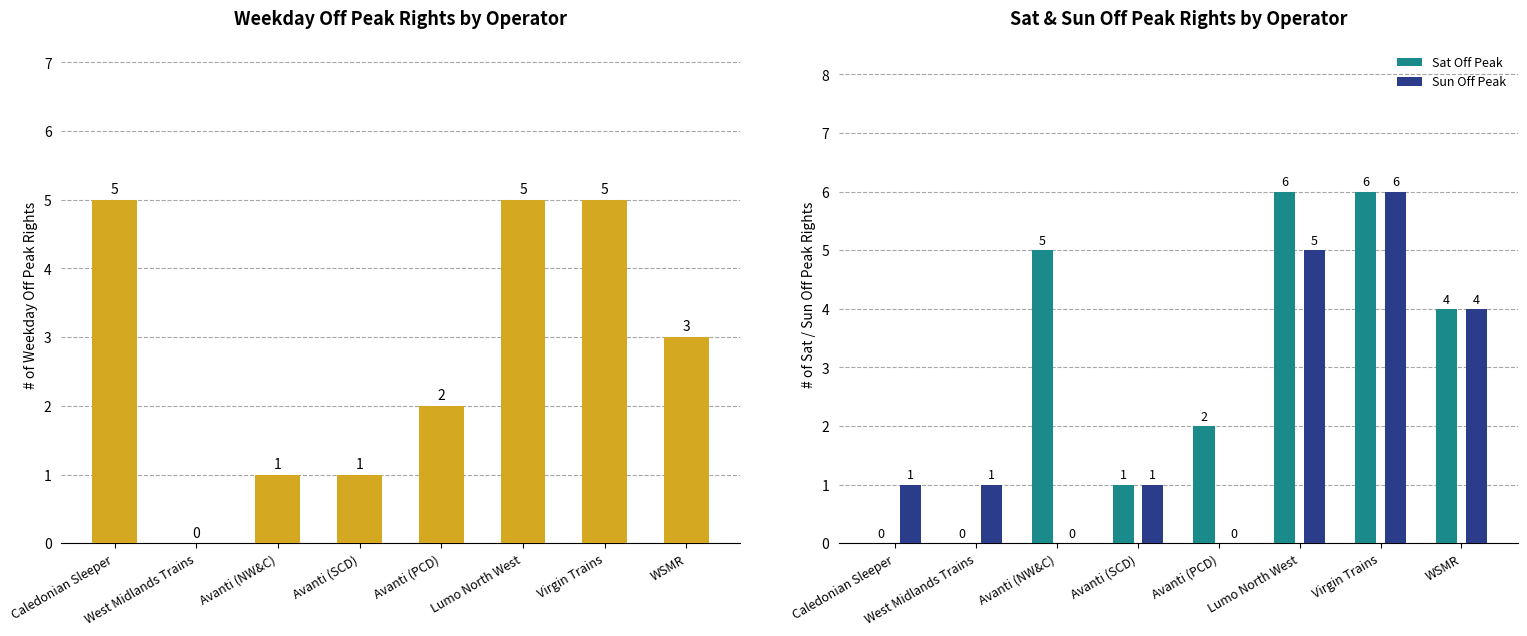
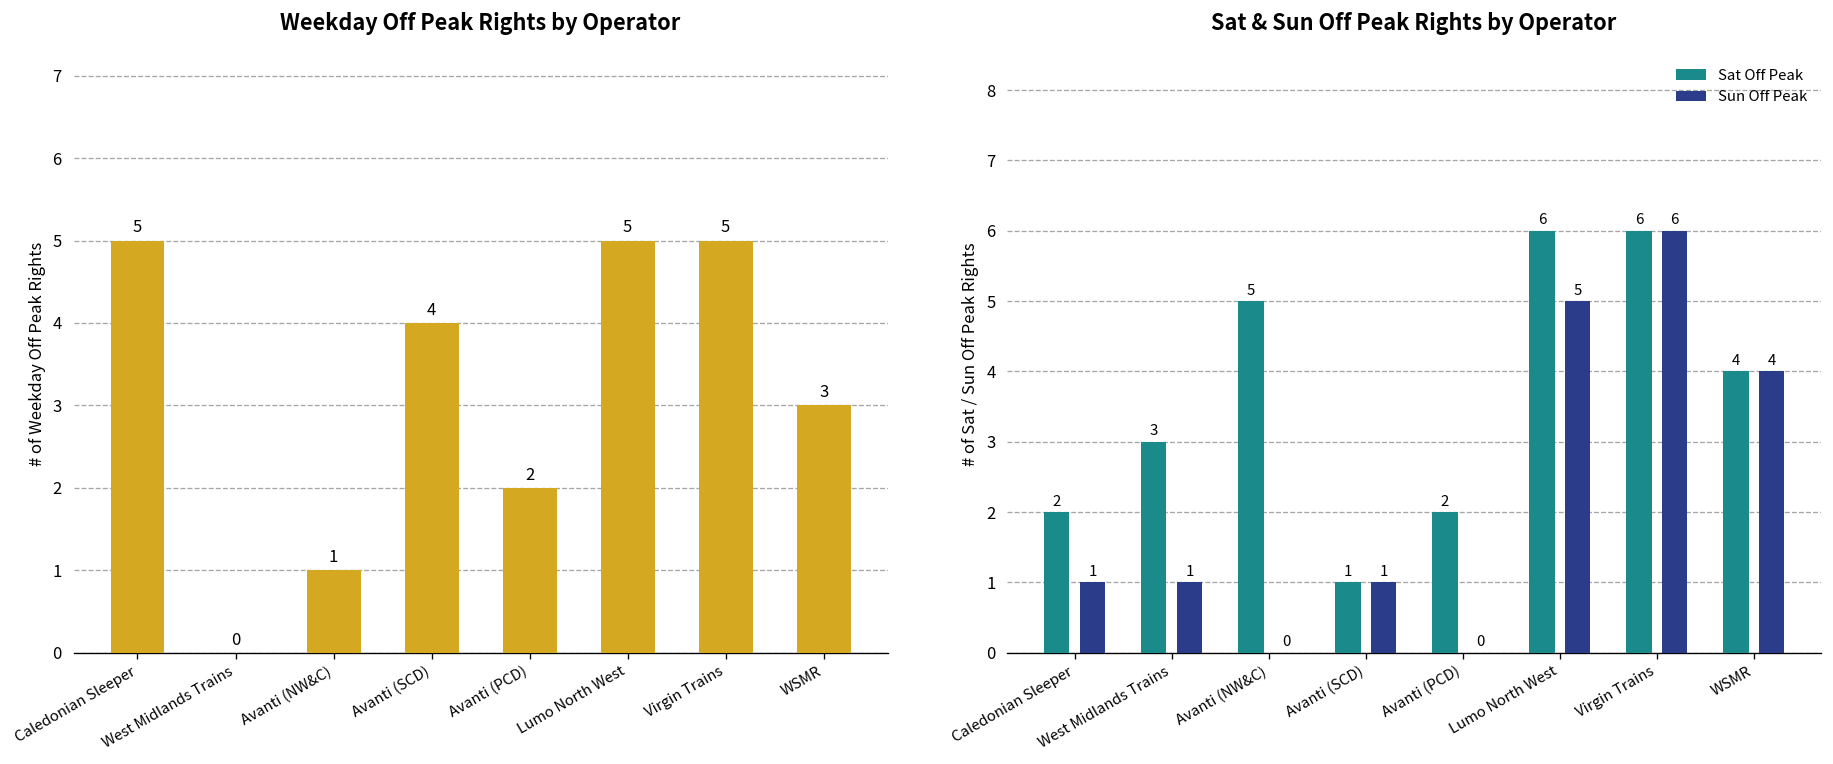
  {
    "Weekday Off Peak Rights by Operator": {
      "Caledonian Sleeper": 5,
      "West Midlands Trains": 0,
      "Avanti (NW&C)": 1,
-     "Avanti (SCD)": 1,
+     "Avanti (SCD)": 4,
      "Avanti (PCD)": 2,
      "Lumo North West": 5,
      "Virgin Trains": 5,
      "WSMR": 3
    },
    "Sat & Sun Off Peak Rights by Operator": {
      "Sat Off Peak": {
-       "Caledonian Sleeper": 0,
-       "West Midlands Trains": 0,
+       "Caledonian Sleeper": 2,
+       "West Midlands Trains": 3,
        "Avanti (NW&C)": 5,
        "Avanti (SCD)": 1,
        "Avanti (PCD)": 2,
        "Lumo North West": 6,
        "Virgin Trains": 6,
        "WSMR": 4
      },
      "Sun Off Peak": {
        "Caledonian Sleeper": 1,
        "West Midlands Trains": 1,
        "Avanti (NW&C)": 0,
        "Avanti (SCD)": 1,
        "Avanti (PCD)": 0,
        "Lumo North West": 5,
        "Virgin Trains": 6,
        "WSMR": 4
      }
    }
  }
